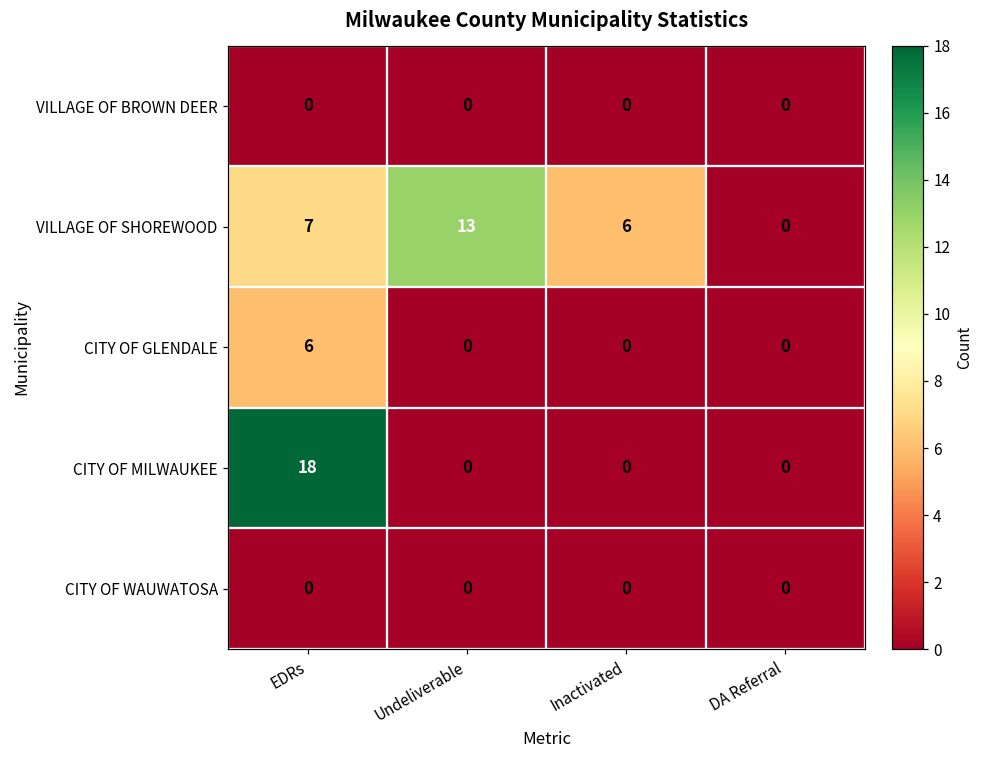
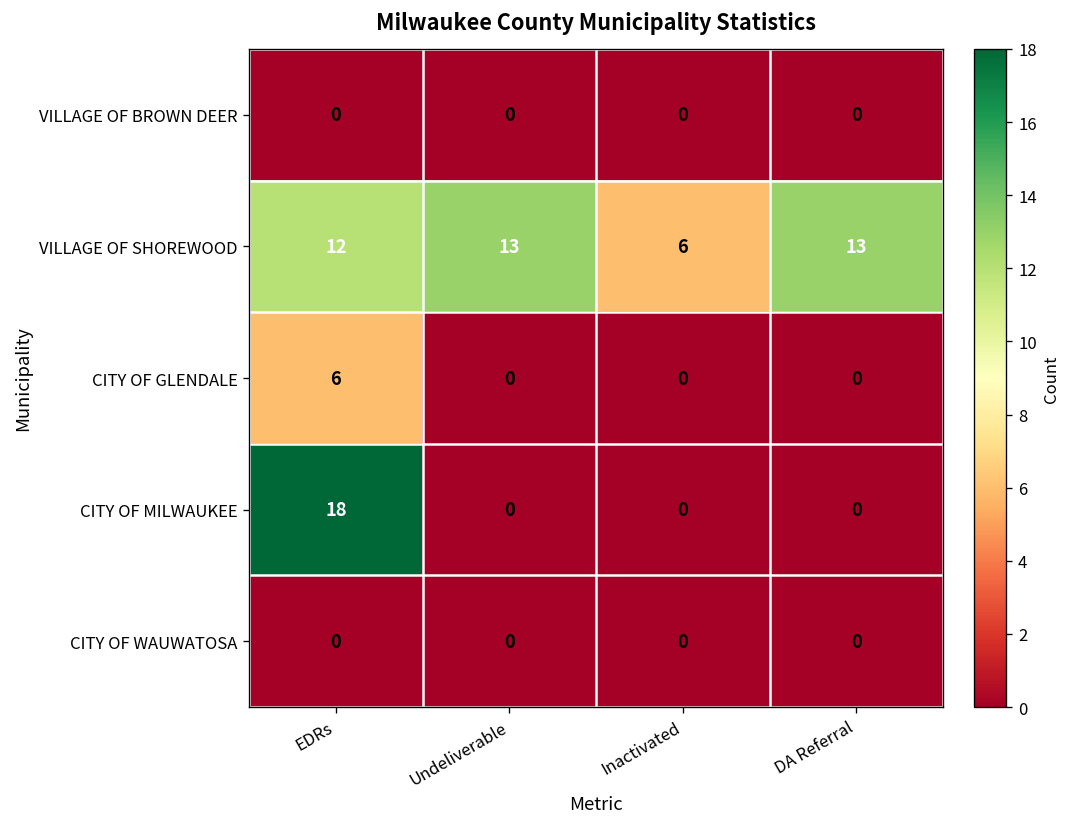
  {
    "VILLAGE OF BROWN DEER": {
      "EDRs": 0,
      "Undeliverable": 0,
      "Inactivated": 0,
      "DA Referral": 0
    },
    "VILLAGE OF SHOREWOOD": {
-     "EDRs": 7,
+     "EDRs": 12,
      "Undeliverable": 13,
      "Inactivated": 6,
-     "DA Referral": 0
+     "DA Referral": 13
    },
    "CITY OF GLENDALE": {
      "EDRs": 6,
      "Undeliverable": 0,
      "Inactivated": 0,
      "DA Referral": 0
    },
    "CITY OF MILWAUKEE": {
      "EDRs": 18,
      "Undeliverable": 0,
      "Inactivated": 0,
      "DA Referral": 0
    },
    "CITY OF WAUWATOSA": {
      "EDRs": 0,
      "Undeliverable": 0,
      "Inactivated": 0,
      "DA Referral": 0
    }
  }
